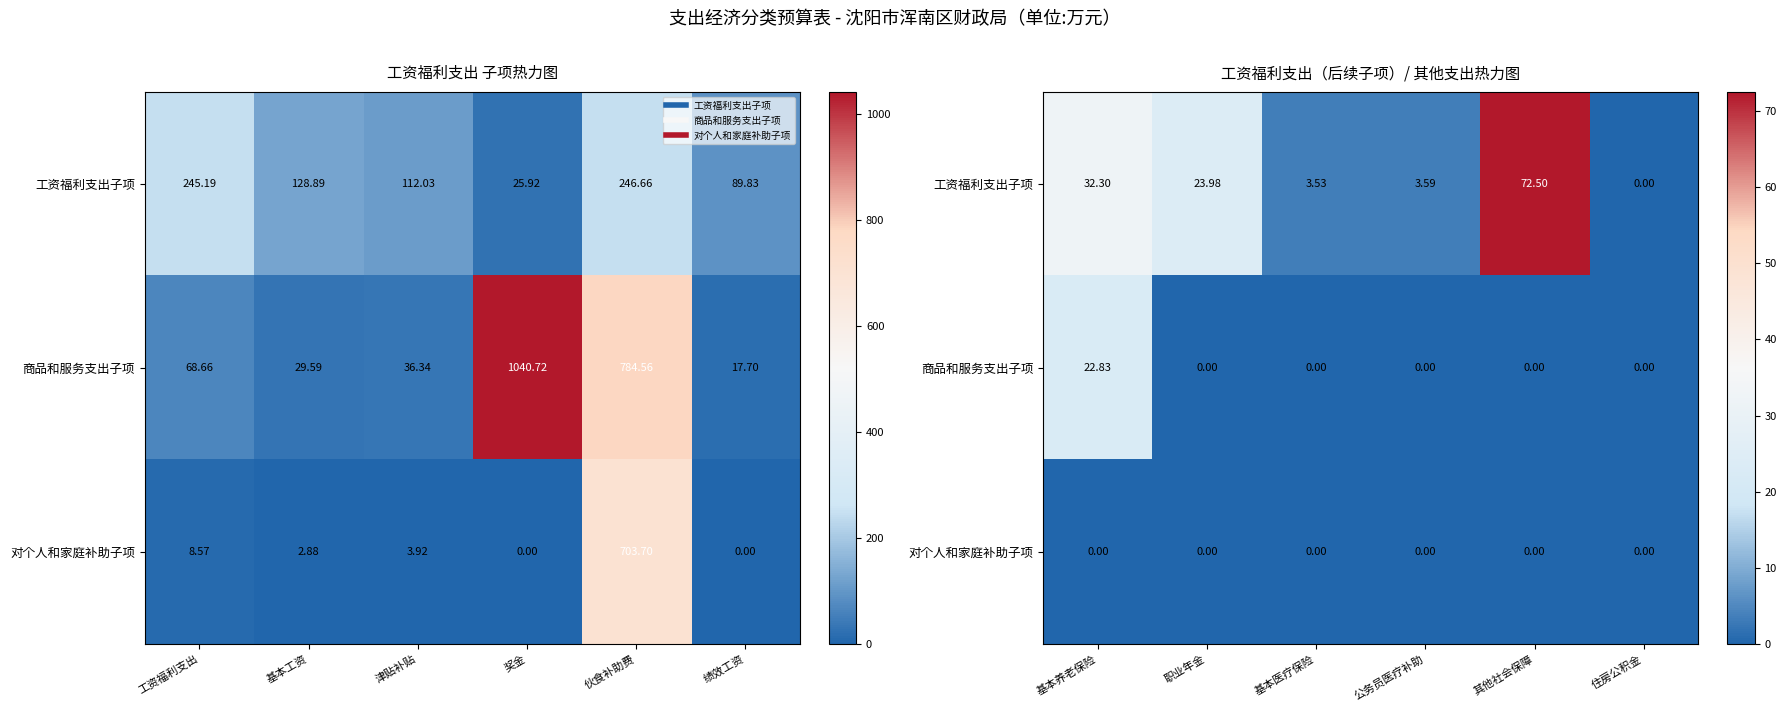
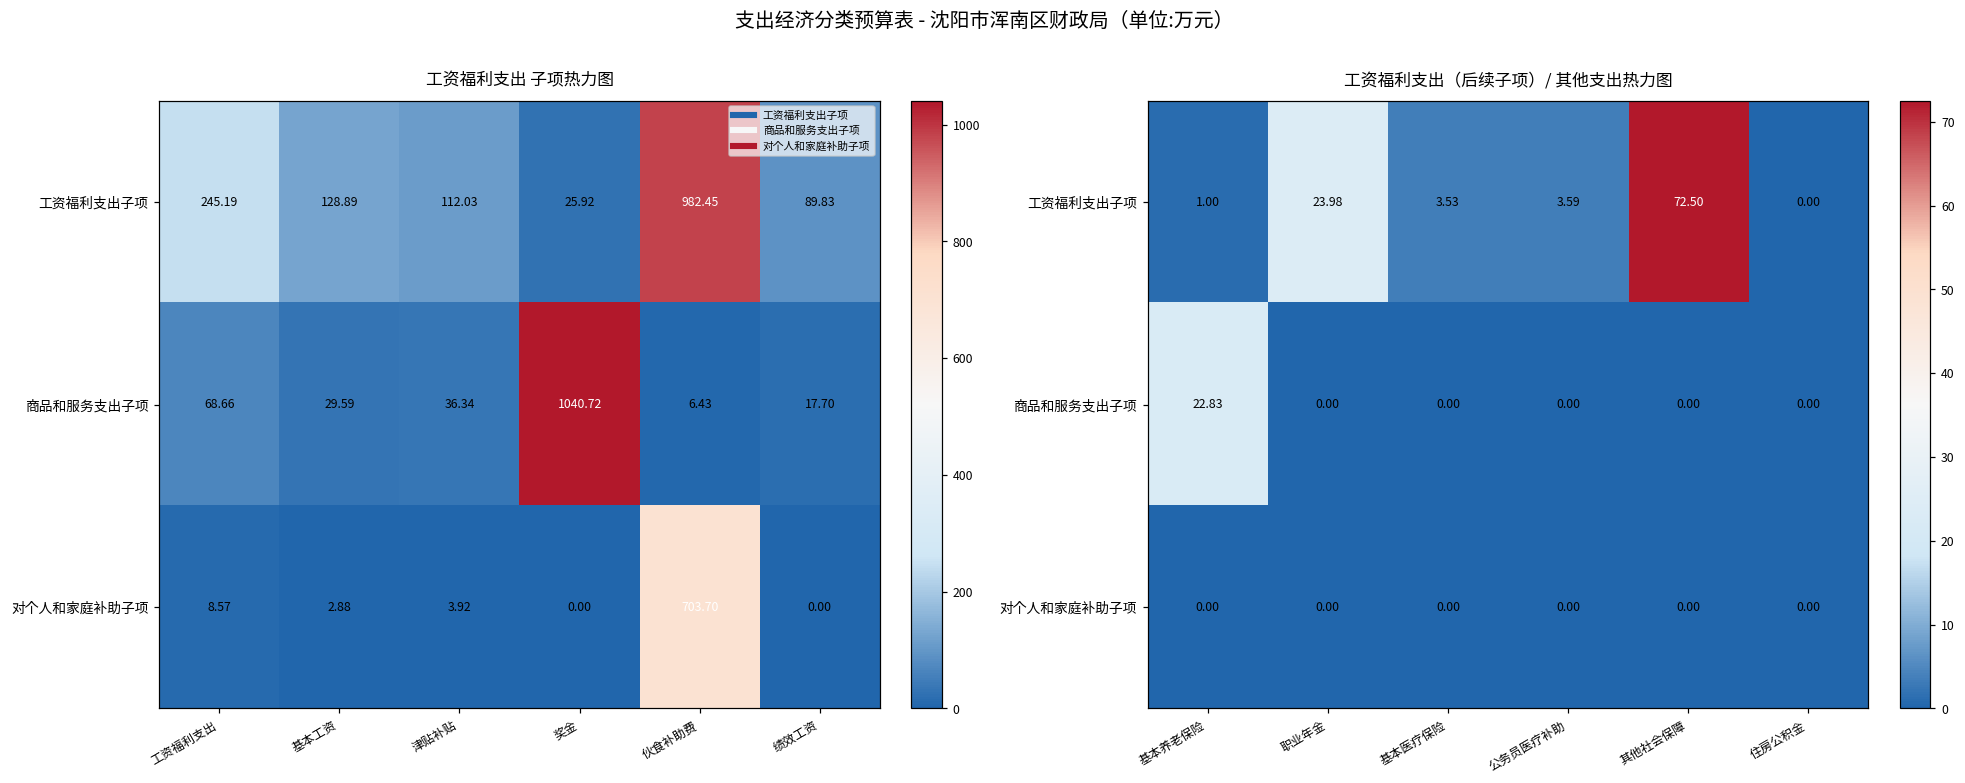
  {
    "工资福利支出 子项热力图": {
      "工资福利支出子项": {
        "工资福利支出": 245.19,
        "基本工资": 128.89,
        "津贴补贴": 112.03,
        "奖金": 25.92,
-       "伙食补助费": 246.66,
+       "伙食补助费": 982.45,
        "绩效工资": 89.83
      },
      "商品和服务支出子项": {
        "工资福利支出": 68.66,
        "基本工资": 29.59,
        "津贴补贴": 36.34,
        "奖金": 1040.72,
-       "伙食补助费": 784.56,
+       "伙食补助费": 6.43,
        "绩效工资": 17.70
      },
      "对个人和家庭补助子项": {
        "工资福利支出": 8.57,
        "基本工资": 2.88,
        "津贴补贴": 3.92,
        "奖金": 0.00,
        "绩效工资": 0.00
      }
    },
    "工资福利支出（后续子项）/ 其他支出热力图": {
      "工资福利支出子项": {
-       "基本养老保险": 32.30,
+       "基本养老保险": 1.00,
        "职业年金": 23.98,
        "基本医疗保险": 3.53,
        "公务员医疗补助": 3.59,
        "其他社会保障": 72.50,
        "住房公积金": 0.00
      },
      "商品和服务支出子项": {
        "基本养老保险": 22.83,
        "职业年金": 0.00,
        "基本医疗保险": 0.00,
        "公务员医疗补助": 0.00,
        "其他社会保障": 0.00,
        "住房公积金": 0.00
      },
      "对个人和家庭补助子项": {
        "基本养老保险": 0.00,
        "职业年金": 0.00,
        "基本医疗保险": 0.00,
        "公务员医疗补助": 0.00,
        "其他社会保障": 0.00,
        "住房公积金": 0.00
      }
    }
  }
